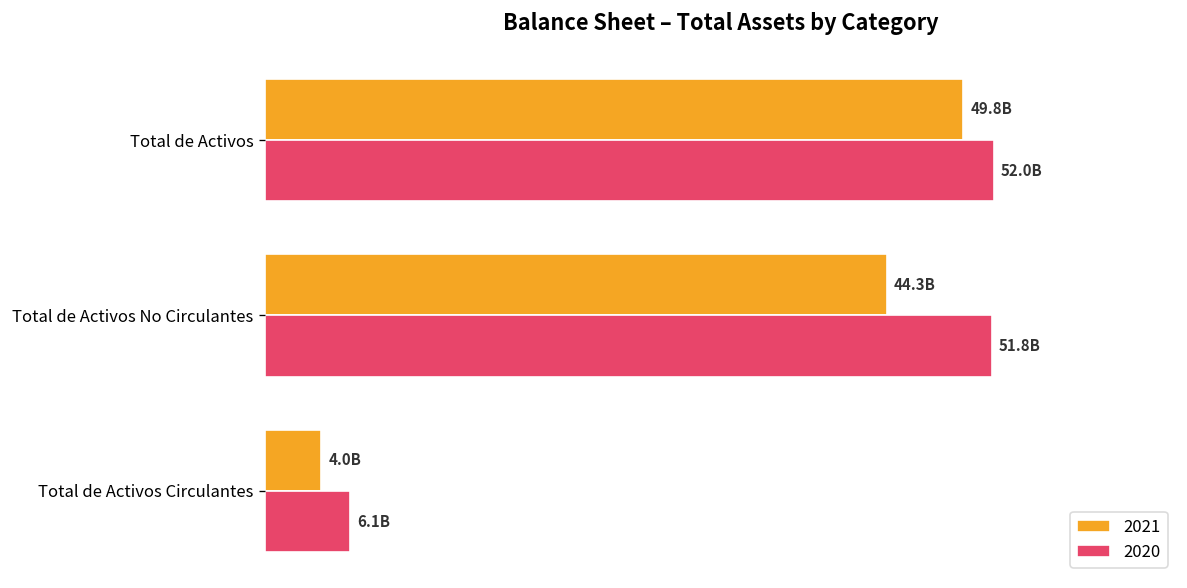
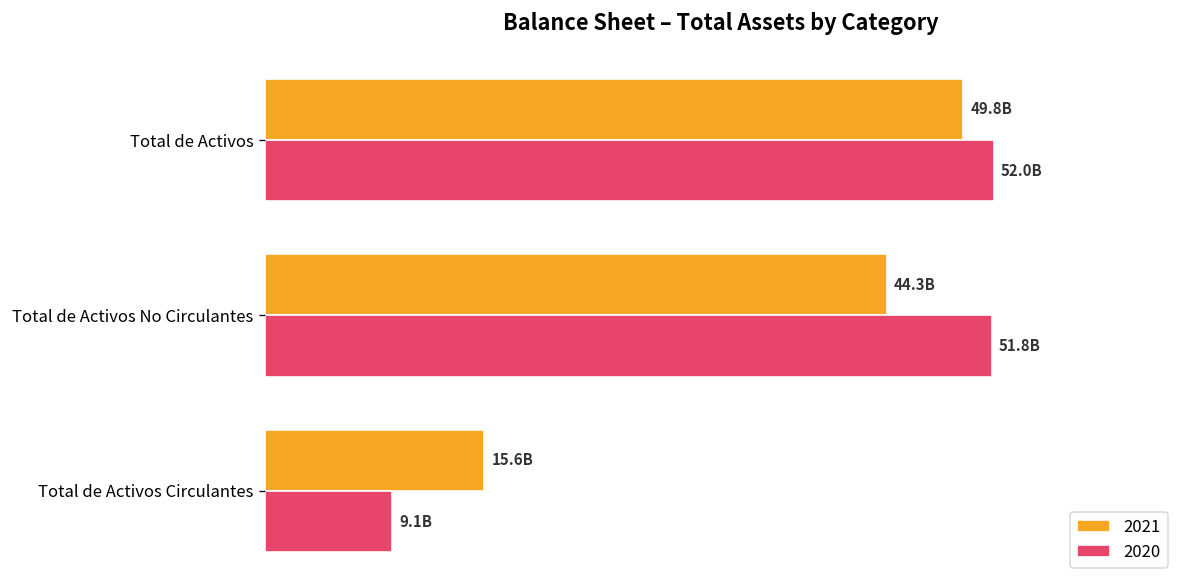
  {
    "2021": {
      "Total de Activos": "49.8B",
      "Total de Activos No Circulantes": "44.3B",
-     "Total de Activos Circulantes": "4.0B"
+     "Total de Activos Circulantes": "15.6B"
    },
    "2020": {
      "Total de Activos": "52.0B",
      "Total de Activos No Circulantes": "51.8B",
-     "Total de Activos Circulantes": "6.1B"
+     "Total de Activos Circulantes": "9.1B"
    }
  }
